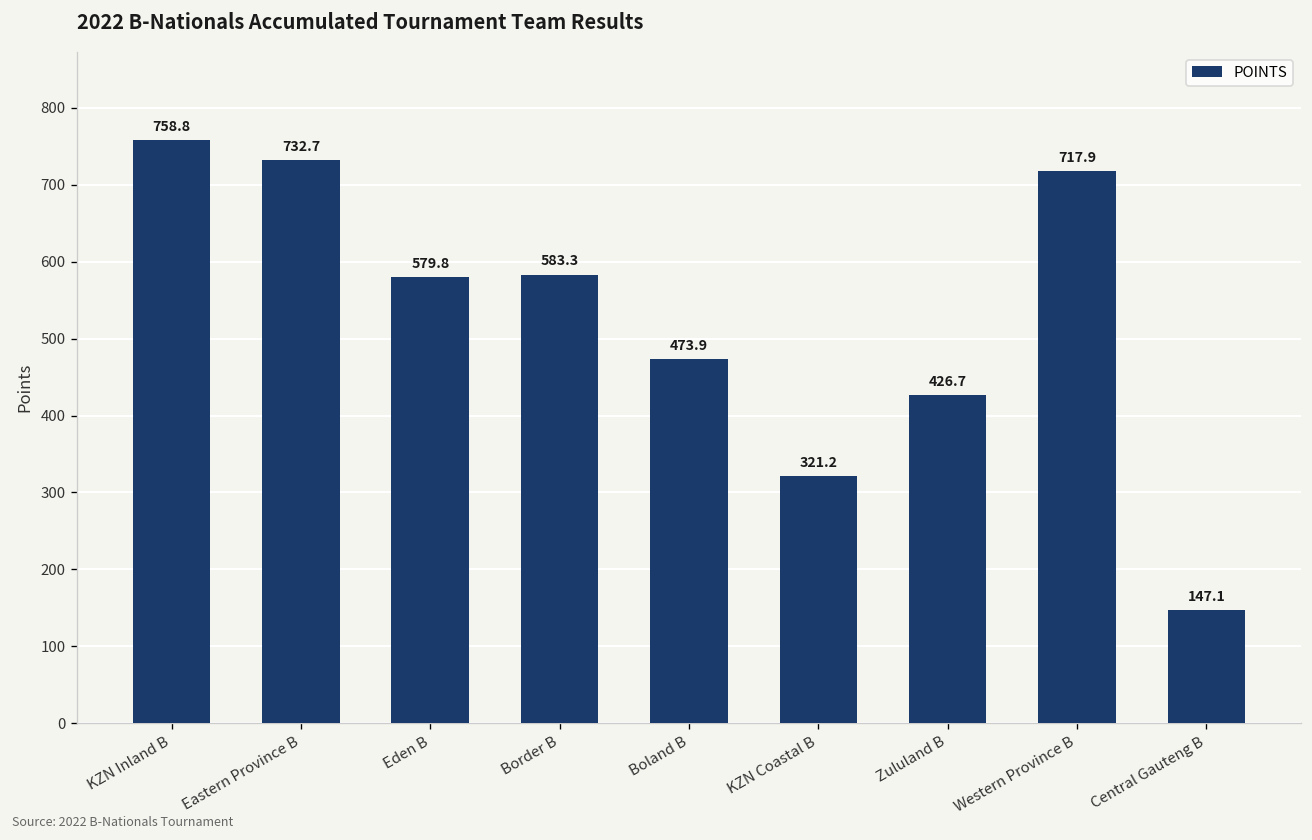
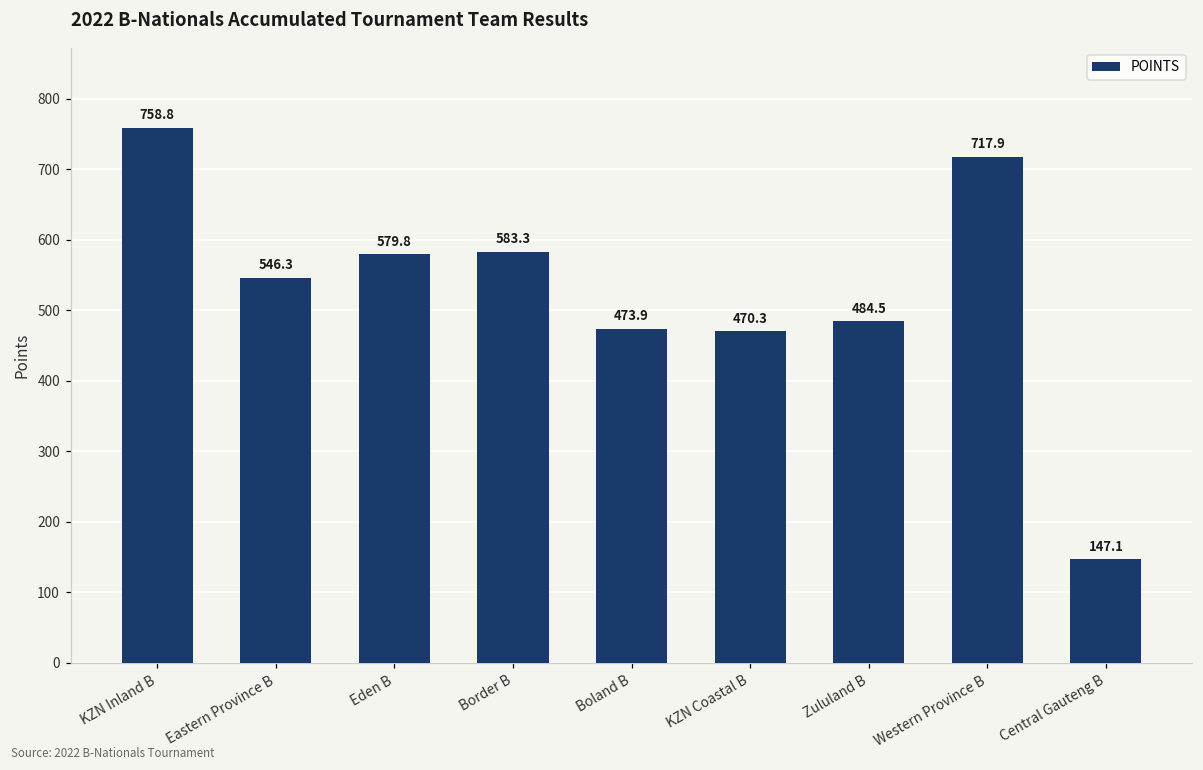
  {
    "KZN Inland B": 758.8,
-   "Eastern Province B": 732.7,
+   "Eastern Province B": 546.3,
    "Eden B": 579.8,
    "Border B": 583.3,
    "Boland B": 473.9,
-   "KZN Coastal B": 321.2,
-   "Zululand B": 426.7,
+   "KZN Coastal B": 470.3,
+   "Zululand B": 484.5,
    "Western Province B": 717.9,
    "Central Gauteng B": 147.1
  }
